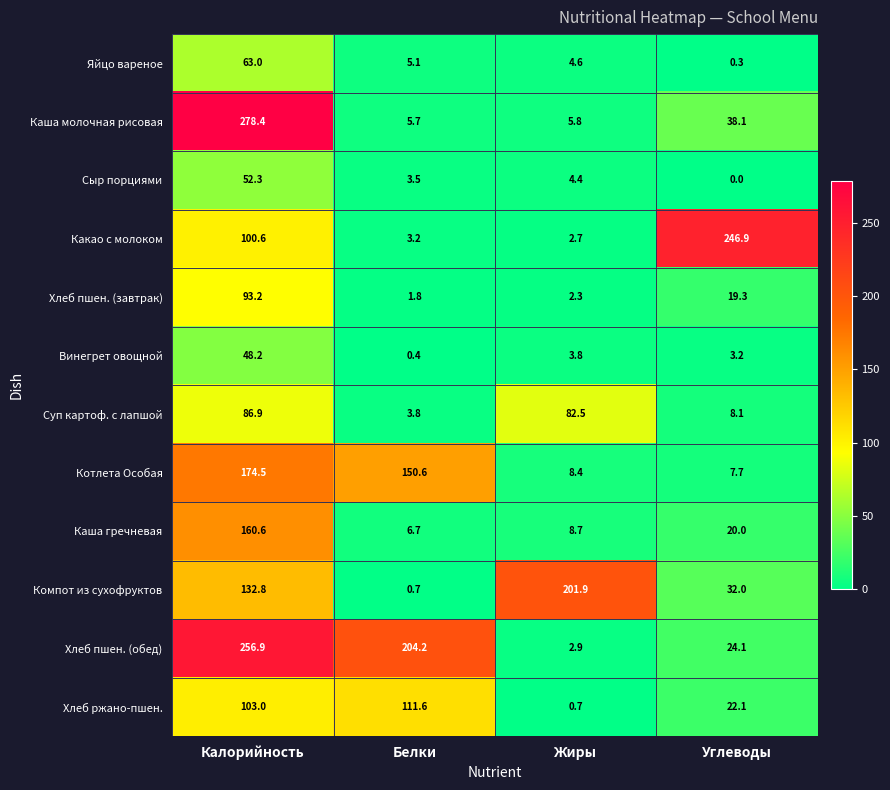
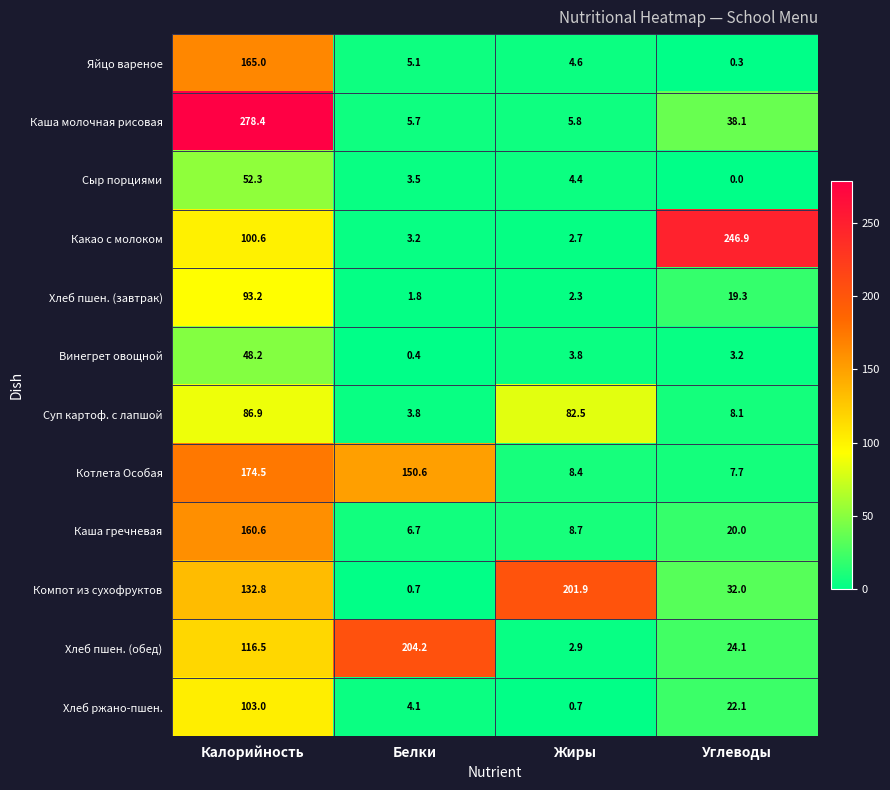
  {
    "Яйцо вареное": {
-     "Калорийность": 63.0,
+     "Калорийность": 165.0,
      "Белки": 5.1,
      "Жиры": 4.6,
      "Углеводы": 0.3
    },
    "Каша молочная рисовая": {
      "Калорийность": 278.4,
      "Белки": 5.7,
      "Жиры": 5.8,
      "Углеводы": 38.1
    },
    "Сыр порциями": {
      "Калорийность": 52.3,
      "Белки": 3.5,
      "Жиры": 4.4,
      "Углеводы": 0.0
    },
    "Какао с молоком": {
      "Калорийность": 100.6,
      "Белки": 3.2,
      "Жиры": 2.7,
      "Углеводы": 246.9
    },
    "Хлеб пшен. (завтрак)": {
      "Калорийность": 93.2,
      "Белки": 1.8,
      "Жиры": 2.3,
      "Углеводы": 19.3
    },
    "Винегрет овощной": {
      "Калорийность": 48.2,
      "Белки": 0.4,
      "Жиры": 3.8,
      "Углеводы": 3.2
    },
    "Суп картоф. с лапшой": {
      "Калорийность": 86.9,
      "Белки": 3.8,
      "Жиры": 82.5,
      "Углеводы": 8.1
    },
    "Котлета Особая": {
      "Калорийность": 174.5,
      "Белки": 150.6,
      "Жиры": 8.4,
      "Углеводы": 7.7
    },
    "Каша гречневая": {
      "Калорийность": 160.6,
      "Белки": 6.7,
      "Жиры": 8.7,
      "Углеводы": 20.0
    },
    "Компот из сухофруктов": {
      "Калорийность": 132.8,
      "Белки": 0.7,
      "Жиры": 201.9,
      "Углеводы": 32.0
    },
    "Хлеб пшен. (обед)": {
-     "Калорийность": 256.9,
+     "Калорийность": 116.5,
      "Белки": 204.2,
      "Жиры": 2.9,
      "Углеводы": 24.1
    },
    "Хлеб ржано-пшен.": {
      "Калорийность": 103.0,
-     "Белки": 111.6,
+     "Белки": 4.1,
      "Жиры": 0.7,
      "Углеводы": 22.1
    }
  }
